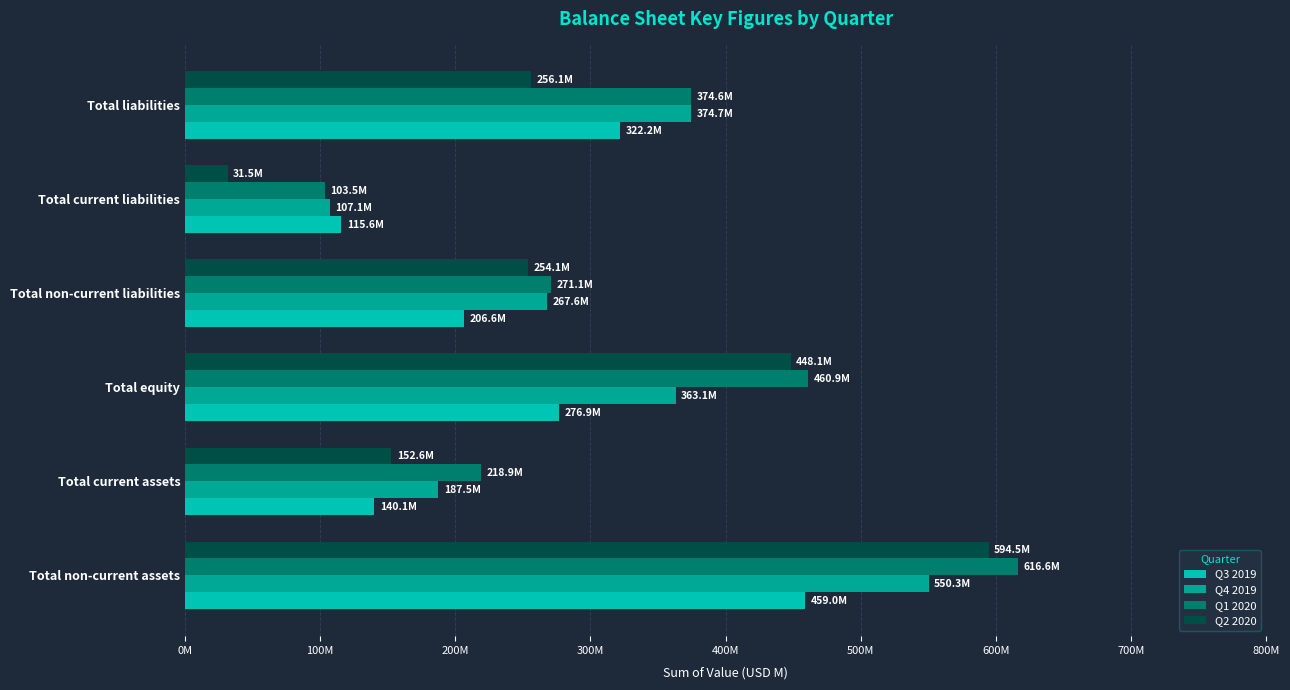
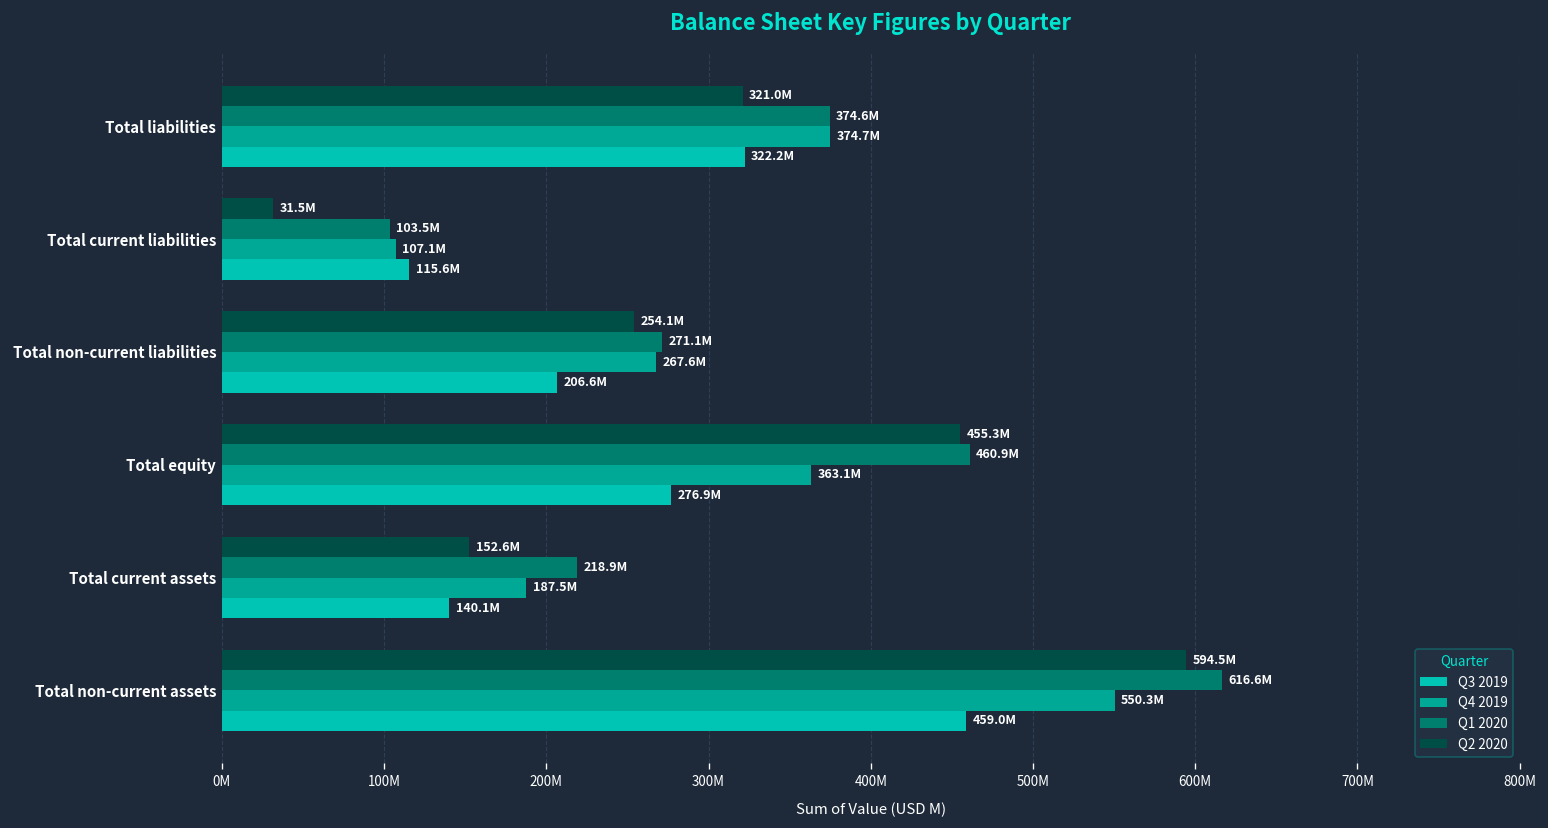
  {
    "Q2 2020": {
-     "Total liabilities": "256.1M",
+     "Total liabilities": "321.0M",
      "Total current liabilities": "31.5M",
      "Total non-current liabilities": "254.1M",
-     "Total equity": "448.1M",
+     "Total equity": "455.3M",
      "Total current assets": "152.6M",
      "Total non-current assets": "594.5M"
    }
  }
